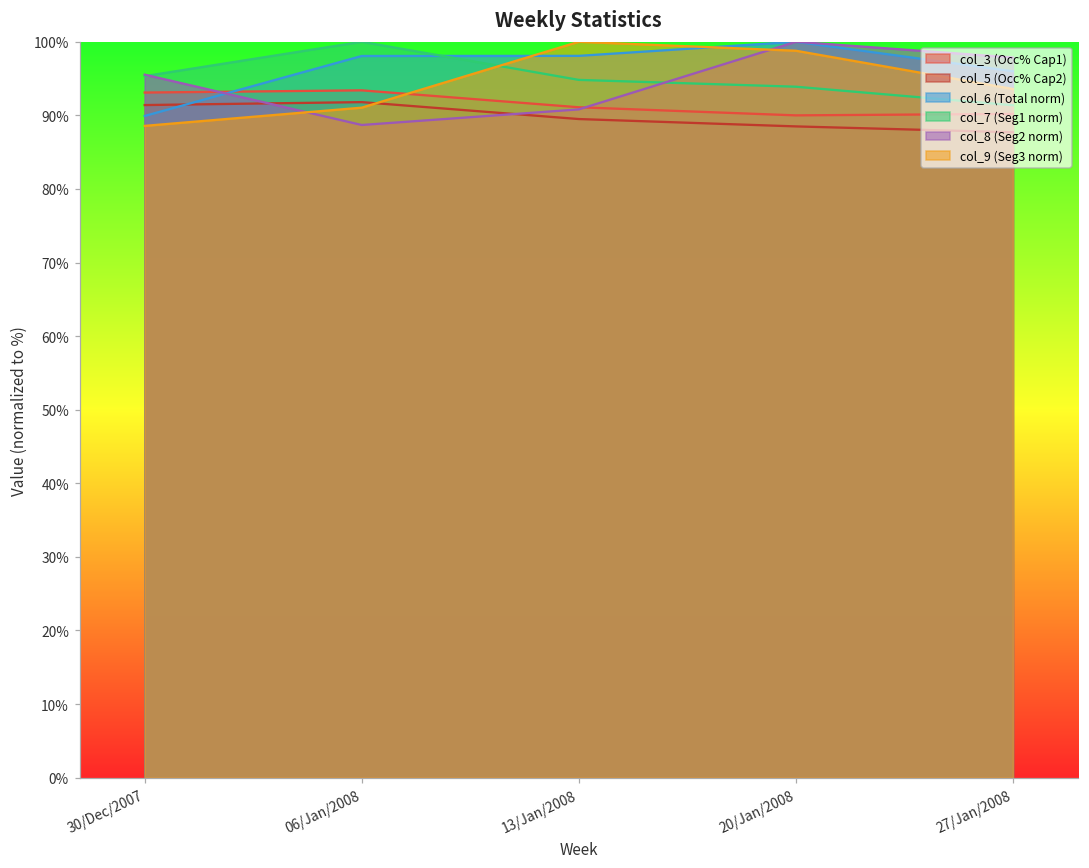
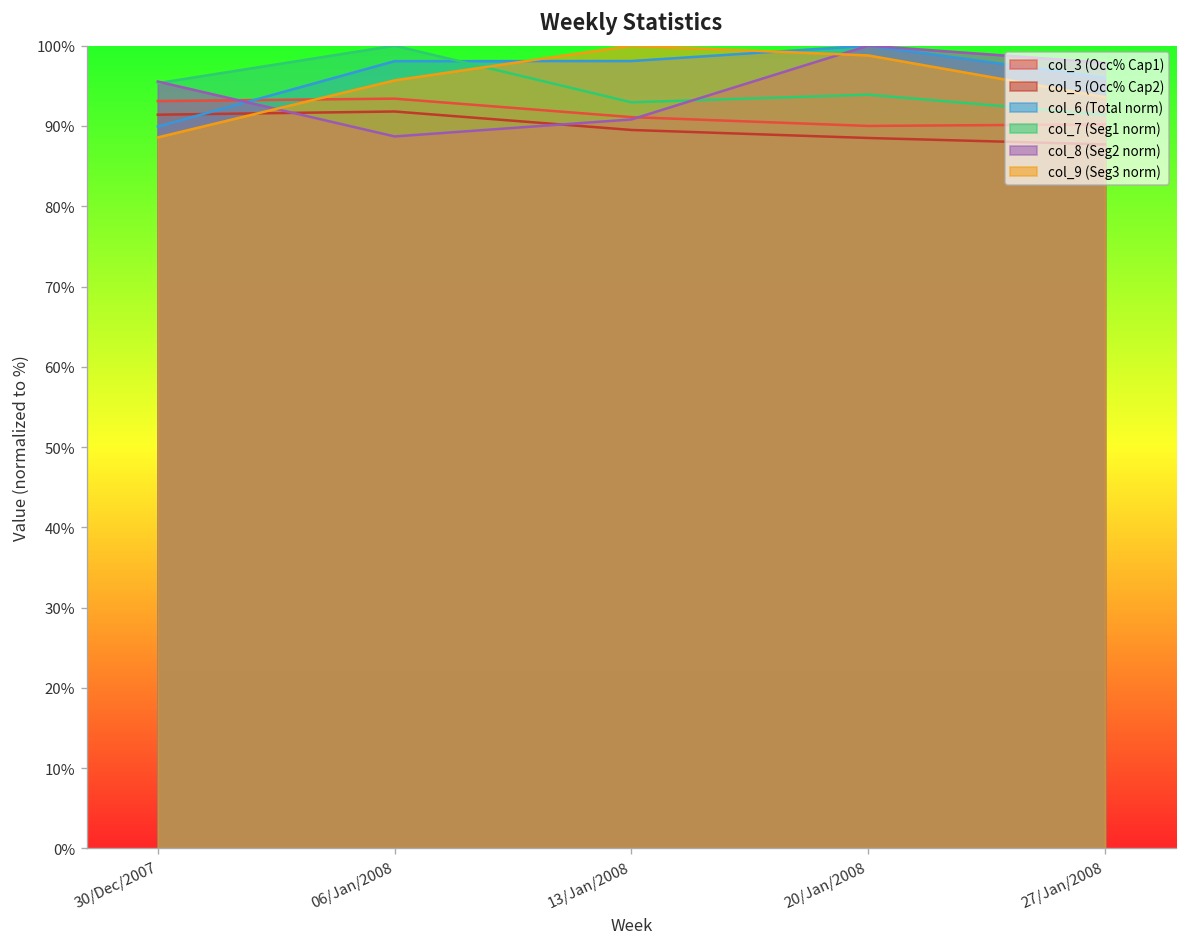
  {
    "col_6 (Total norm)": {
      "30/Dec/2007": "90%",
      "06/Jan/2008": "98%",
      "13/Jan/2008": "98%"
    },
    "col_7 (Seg1 norm)": {
      "06/Jan/2008": "100%",
-     "13/Jan/2008": "95%",
+     "13/Jan/2008": "93%",
      "20/Jan/2008": "94%"
    },
    "col_8 (Seg2 norm)": {
      "06/Jan/2008": "89%"
    },
    "col_9 (Seg3 norm)": {
      "30/Dec/2007": "89%",
-     "06/Jan/2008": "91%",
+     "06/Jan/2008": "96%",
      "13/Jan/2008": "100%",
      "20/Jan/2008": "99%"
    }
  }
